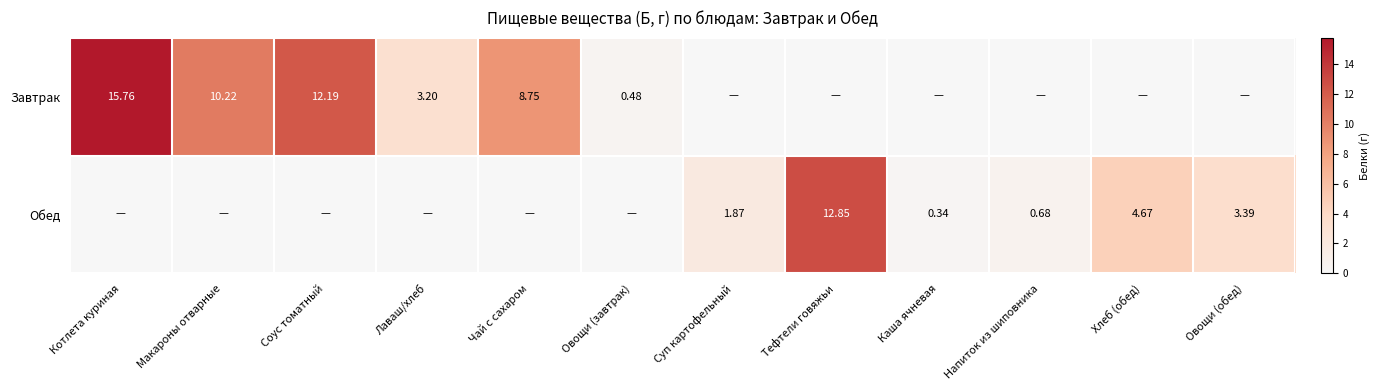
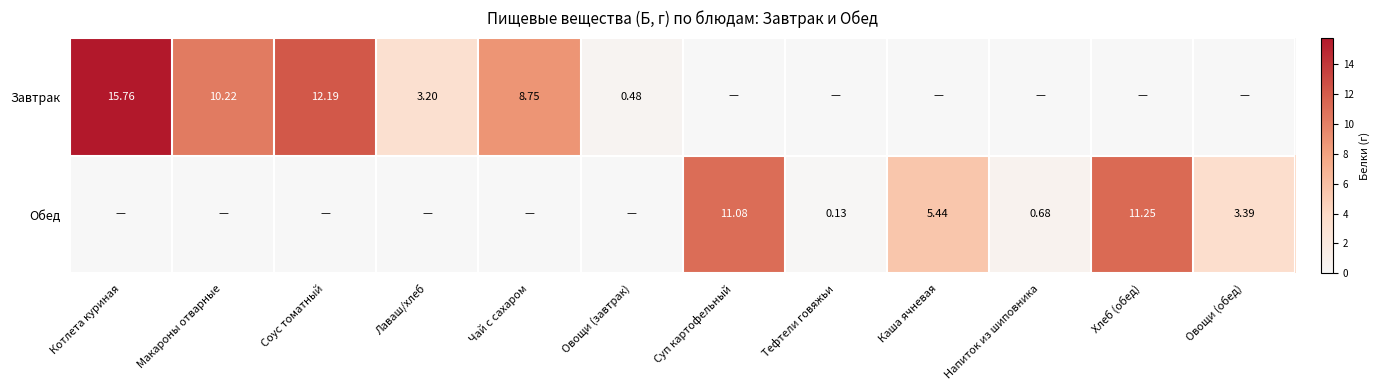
  {
    "Завтрак": {
      "Котлета куриная": 15.76,
      "Макароны отварные": 10.22,
      "Соус томатный": 12.19,
      "Лаваш/хлеб": 3.20,
      "Чай с сахаром": 8.75,
      "Овощи (завтрак)": 0.48
    },
    "Обед": {
-     "Суп картофельный": 1.87,
-     "Тефтели говяжьи": 12.85,
-     "Каша ячневая": 0.34,
+     "Суп картофельный": 11.08,
+     "Тефтели говяжьи": 0.13,
+     "Каша ячневая": 5.44,
      "Напиток из шиповника": 0.68,
-     "Хлеб (обед)": 4.67,
+     "Хлеб (обед)": 11.25,
      "Овощи (обед)": 3.39
    }
  }
